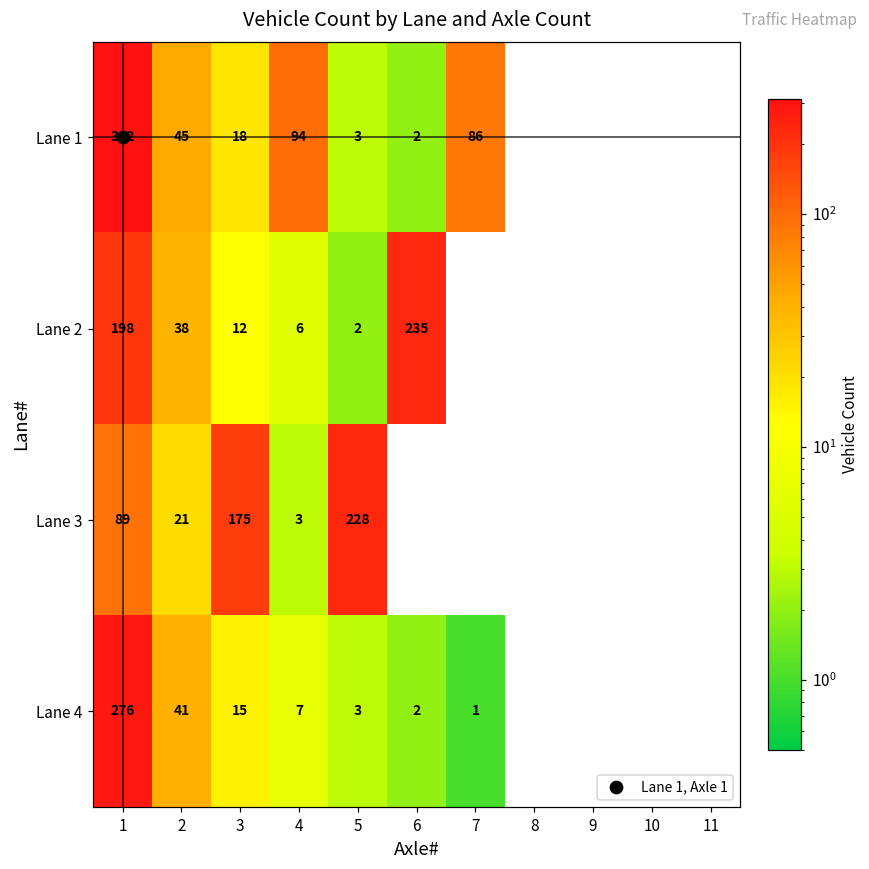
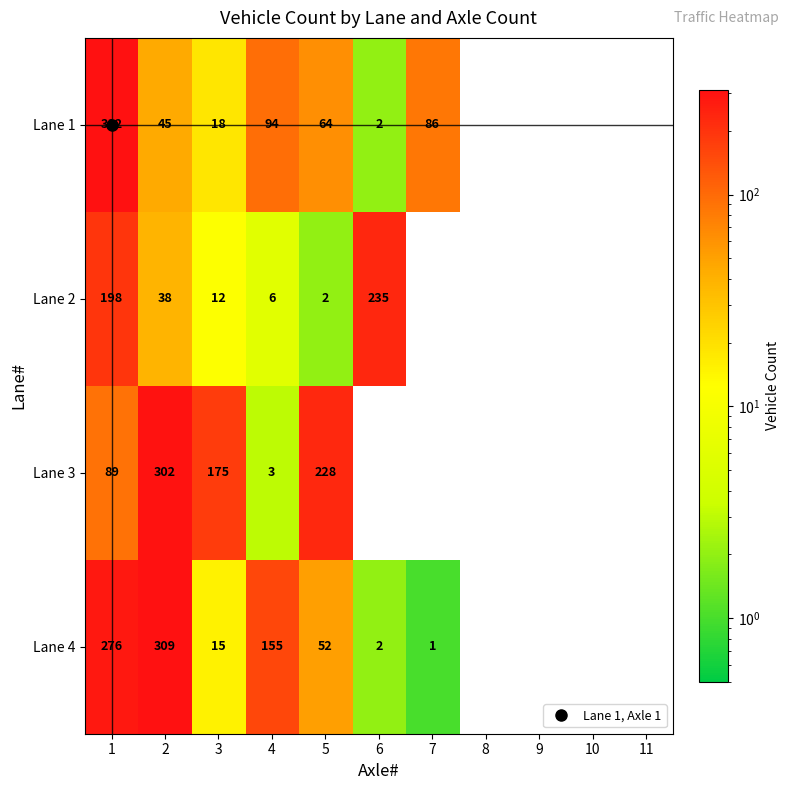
  {
    "Lane 1": {
      "2": 45,
      "3": 18,
      "4": 94,
-     "5": 3,
+     "5": 64,
      "6": 2,
      "7": 86
    },
    "Lane 2": {
      "1": 198,
      "2": 38,
      "3": 12,
      "4": 6,
      "5": 2,
      "6": 235
    },
    "Lane 3": {
      "1": 89,
-     "2": 21,
+     "2": 302,
      "3": 175,
      "4": 3,
      "5": 228
    },
    "Lane 4": {
      "1": 276,
-     "2": 41,
+     "2": 309,
      "3": 15,
-     "4": 7,
-     "5": 3,
+     "4": 155,
+     "5": 52,
      "6": 2,
      "7": 1
    }
  }
